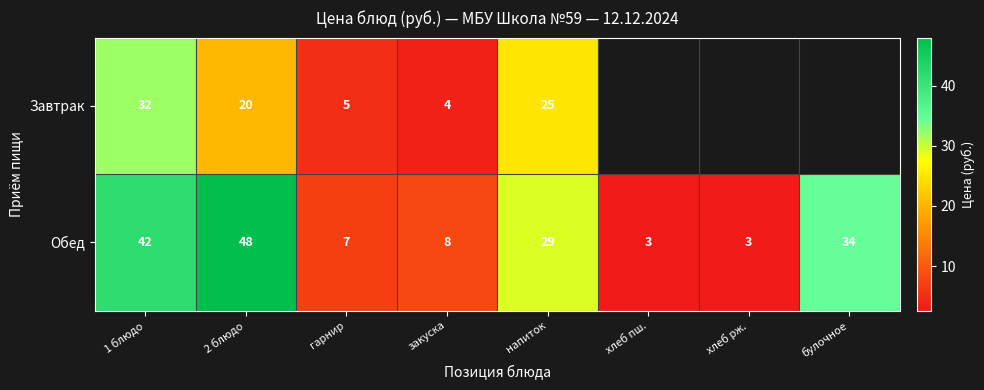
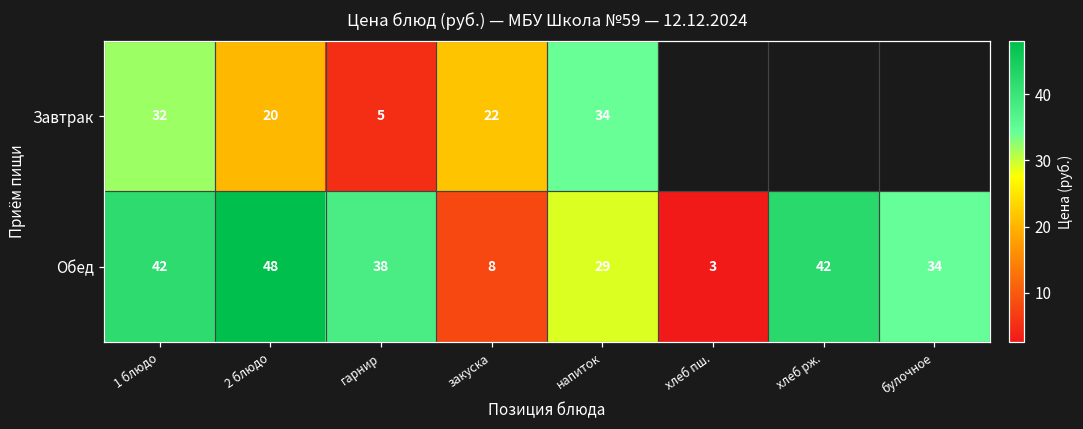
  {
    "Завтрак": {
      "1 блюдо": 32,
      "2 блюдо": 20,
      "гарнир": 5,
-     "закуска": 4,
-     "напиток": 25
+     "закуска": 22,
+     "напиток": 34
    },
    "Обед": {
      "1 блюдо": 42,
      "2 блюдо": 48,
-     "гарнир": 7,
+     "гарнир": 38,
      "закуска": 8,
      "напиток": 29,
      "хлеб пш.": 3,
-     "хлеб рж.": 3,
+     "хлеб рж.": 42,
      "булочное": 34
    }
  }
